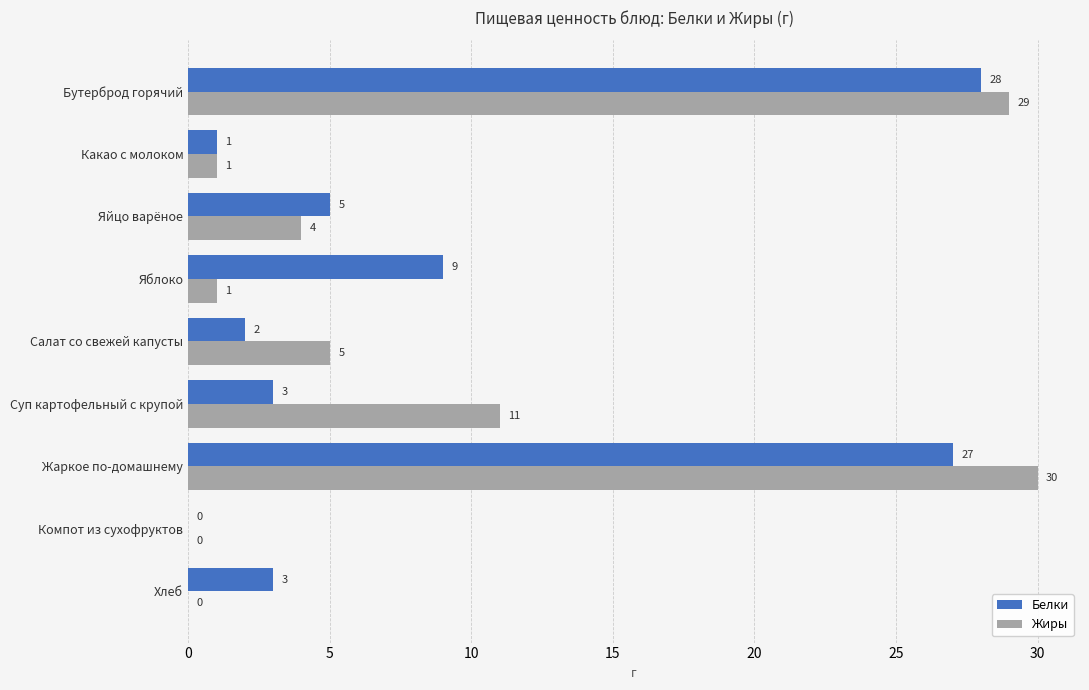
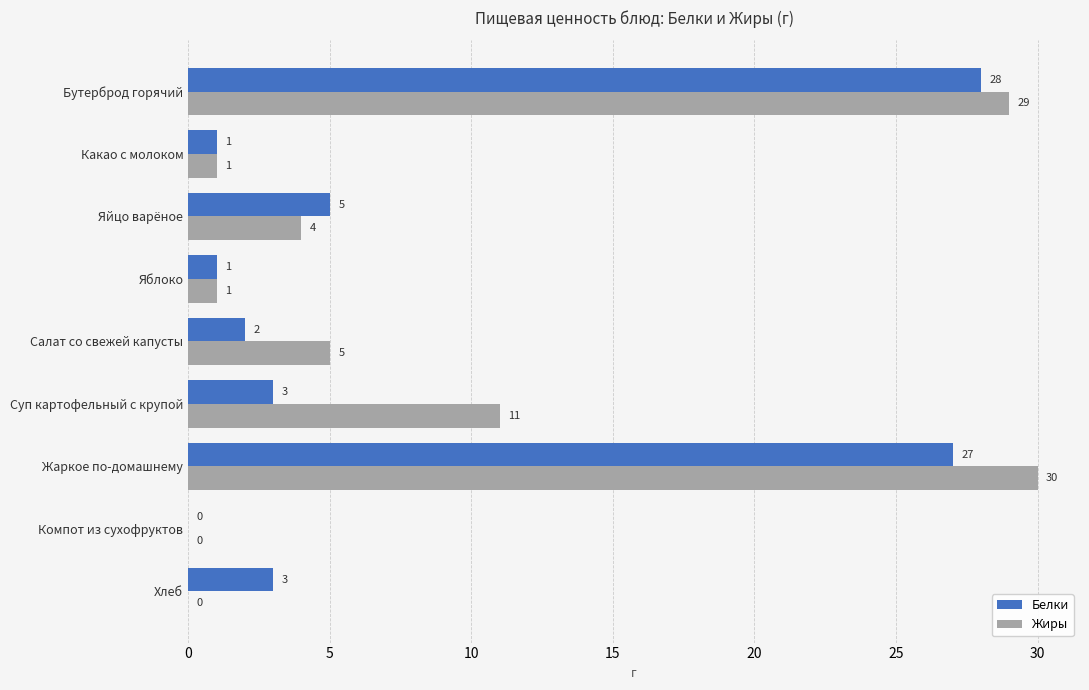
  {
    "Белки": {
      "Бутерброд горячий": 28,
      "Какао с молоком": 1,
      "Яйцо варёное": 5,
-     "Яблоко": 9,
+     "Яблоко": 1,
      "Салат со свежей капусты": 2,
      "Суп картофельный с крупой": 3,
      "Жаркое по-домашнему": 27,
      "Компот из сухофруктов": 0,
      "Хлеб": 3
    },
    "Жиры": {
      "Бутерброд горячий": 29,
      "Какао с молоком": 1,
      "Яйцо варёное": 4,
      "Яблоко": 1,
      "Салат со свежей капусты": 5,
      "Суп картофельный с крупой": 11,
      "Жаркое по-домашнему": 30,
      "Компот из сухофруктов": 0,
      "Хлеб": 0
    }
  }
